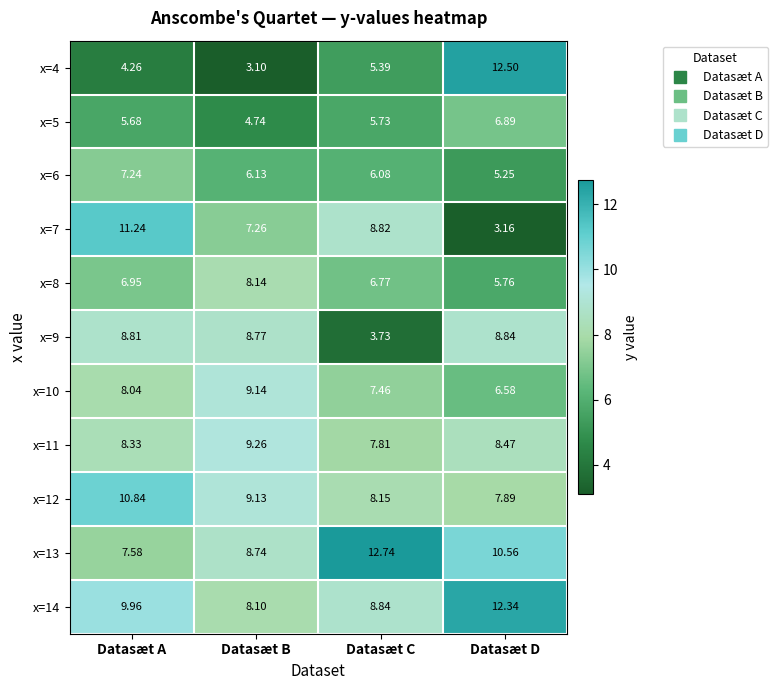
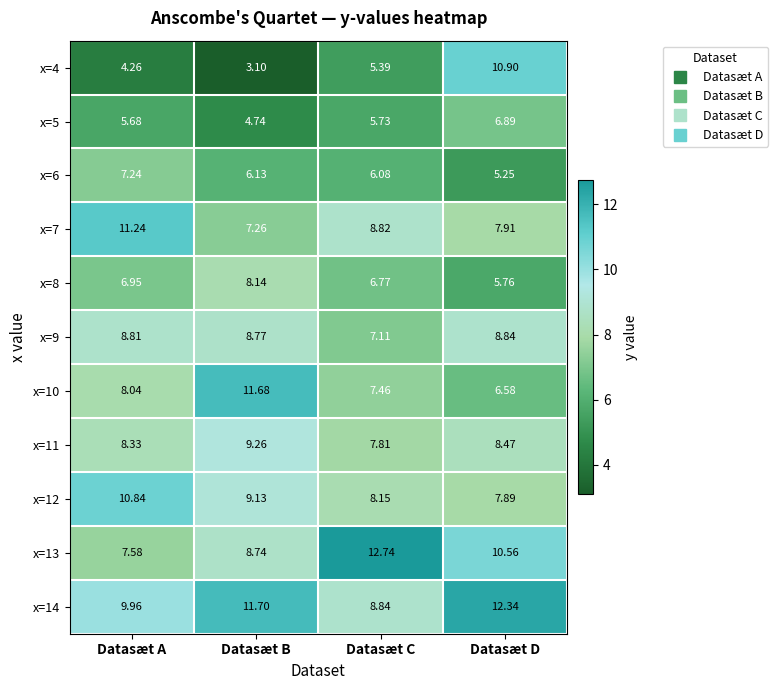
  {
    "x=4": {
      "Datasæt A": 4.26,
      "Datasæt B": 3.10,
      "Datasæt C": 5.39,
-     "Datasæt D": 12.50
+     "Datasæt D": 10.90
    },
    "x=5": {
      "Datasæt A": 5.68,
      "Datasæt B": 4.74,
      "Datasæt C": 5.73,
      "Datasæt D": 6.89
    },
    "x=6": {
      "Datasæt A": 7.24,
      "Datasæt B": 6.13,
      "Datasæt C": 6.08,
      "Datasæt D": 5.25
    },
    "x=7": {
      "Datasæt A": 11.24,
      "Datasæt B": 7.26,
      "Datasæt C": 8.82,
-     "Datasæt D": 3.16
+     "Datasæt D": 7.91
    },
    "x=8": {
      "Datasæt A": 6.95,
      "Datasæt B": 8.14,
      "Datasæt C": 6.77,
      "Datasæt D": 5.76
    },
    "x=9": {
      "Datasæt A": 8.81,
      "Datasæt B": 8.77,
-     "Datasæt C": 3.73,
+     "Datasæt C": 7.11,
      "Datasæt D": 8.84
    },
    "x=10": {
      "Datasæt A": 8.04,
-     "Datasæt B": 9.14,
+     "Datasæt B": 11.68,
      "Datasæt C": 7.46,
      "Datasæt D": 6.58
    },
    "x=11": {
      "Datasæt A": 8.33,
      "Datasæt B": 9.26,
      "Datasæt C": 7.81,
      "Datasæt D": 8.47
    },
    "x=12": {
      "Datasæt A": 10.84,
      "Datasæt B": 9.13,
      "Datasæt C": 8.15,
      "Datasæt D": 7.89
    },
    "x=13": {
      "Datasæt A": 7.58,
      "Datasæt B": 8.74,
      "Datasæt C": 12.74,
      "Datasæt D": 10.56
    },
    "x=14": {
      "Datasæt A": 9.96,
-     "Datasæt B": 8.10,
+     "Datasæt B": 11.70,
      "Datasæt C": 8.84,
      "Datasæt D": 12.34
    }
  }
